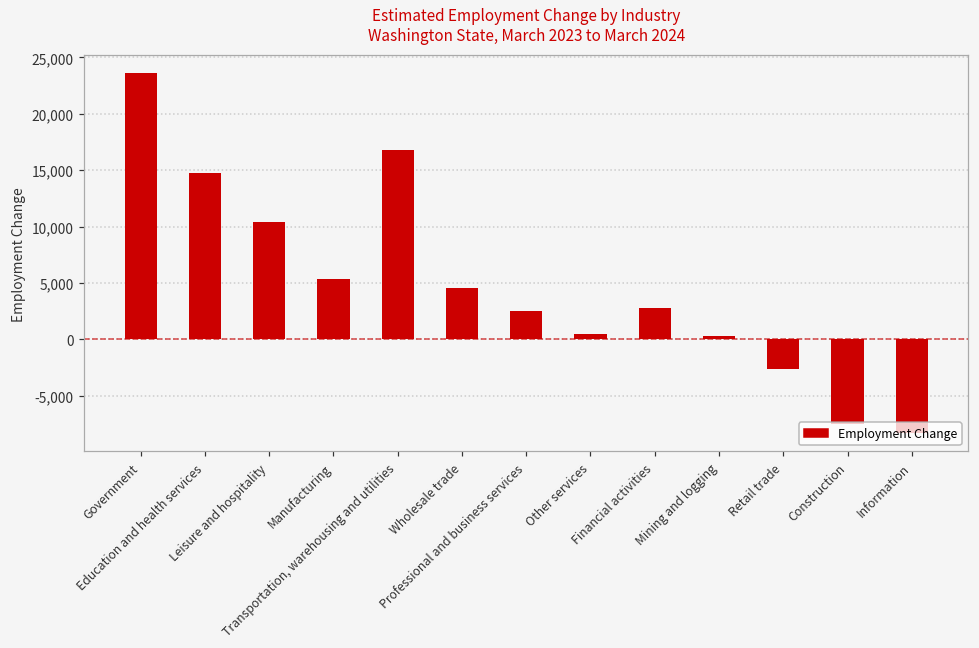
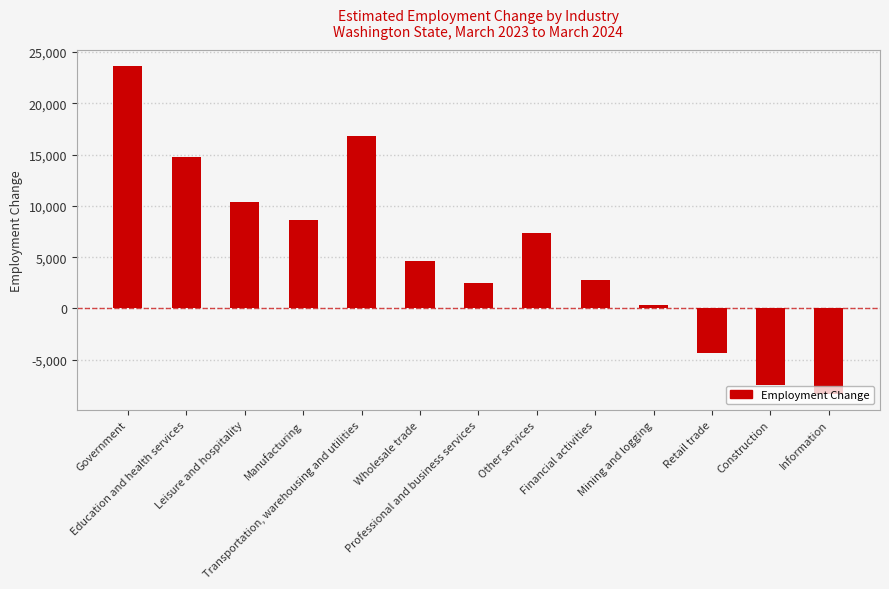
  {
    "Government": "23,600",
    "Education and health services": "14,700",
    "Leisure and hospitality": "10,400",
-   "Manufacturing": "5,300",
+   "Manufacturing": "8,600",
    "Transportation, warehousing and utilities": "16,800",
    "Wholesale trade": "4,600",
    "Professional and business services": "2,500",
-   "Other services": "500",
+   "Other services": "7,400",
    "Financial activities": "2,800",
    "Mining and logging": "300",
-   "Retail trade": "-2,600",
+   "Retail trade": "-4,300",
    "Construction": "-7,500"
  }
